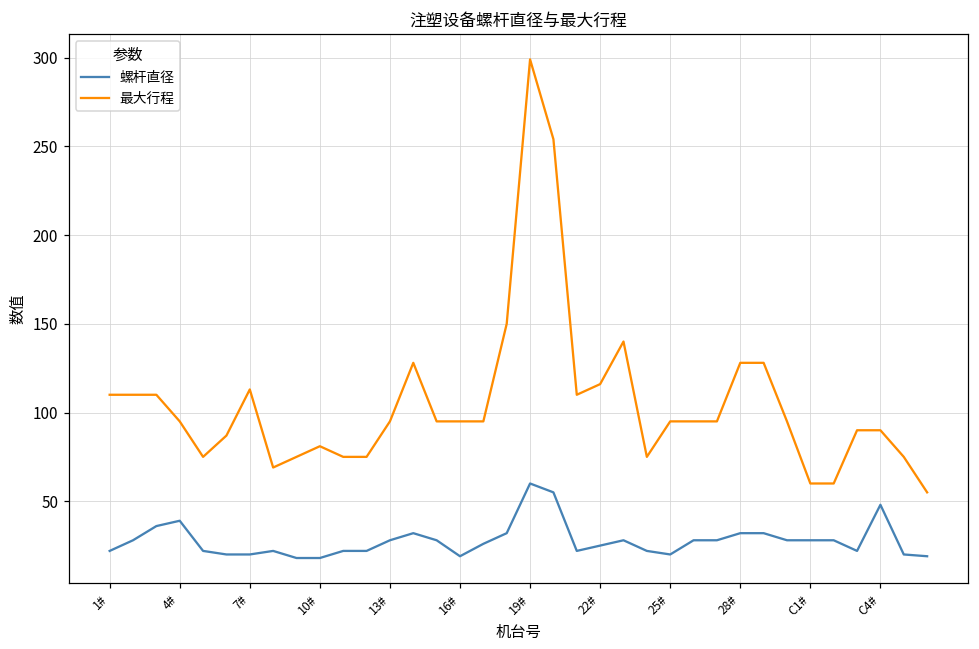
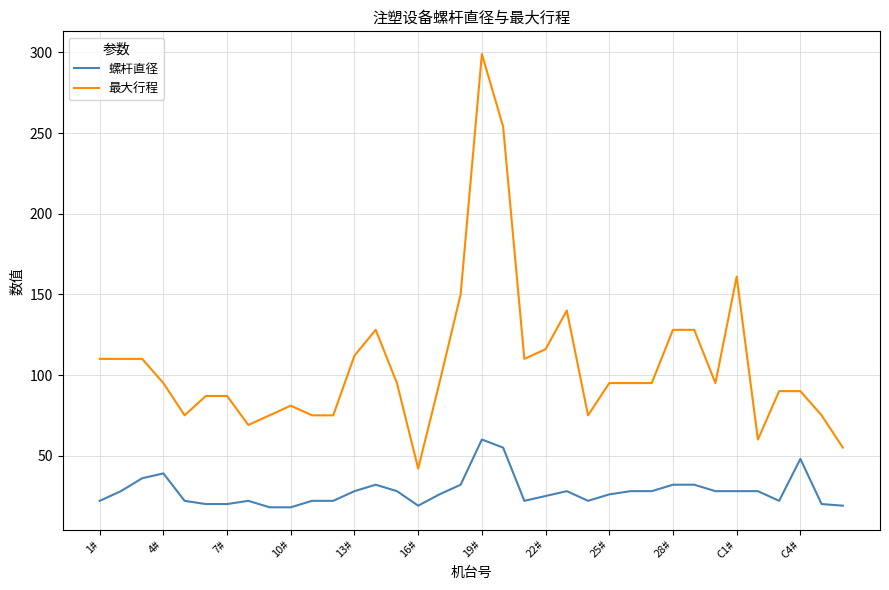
  {
    "螺杆直径": {
      "1#": 22,
      "4#": 39,
      "7#": 20,
      "10#": 18,
      "13#": 28,
      "16#": 19,
      "19#": 60,
      "22#": 25,
-     "25#": 20,
+     "25#": 26,
      "28#": 32,
      "C1#": 28,
      "C4#": 48
    },
    "最大行程": {
      "1#": 110,
      "4#": 95,
-     "7#": 113,
+     "7#": 87,
      "10#": 81,
-     "13#": 95,
-     "16#": 95,
+     "13#": 112,
+     "16#": 42,
      "19#": 299,
      "22#": 116,
      "25#": 95,
      "28#": 128,
-     "C1#": 60,
+     "C1#": 161,
      "C4#": 90
    }
  }
